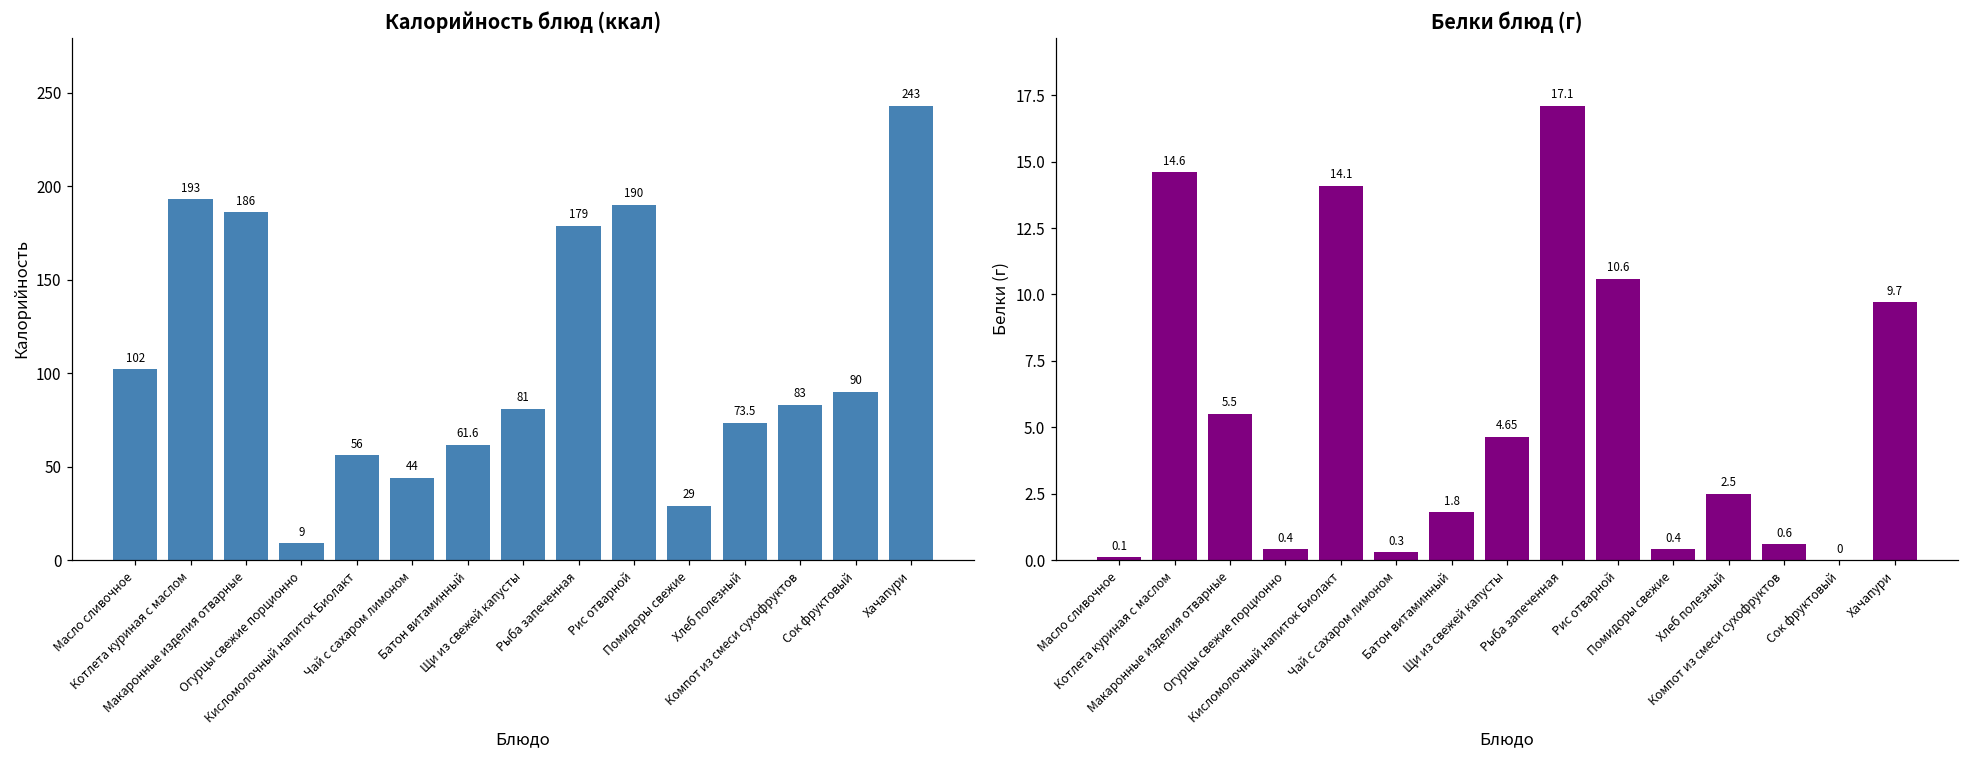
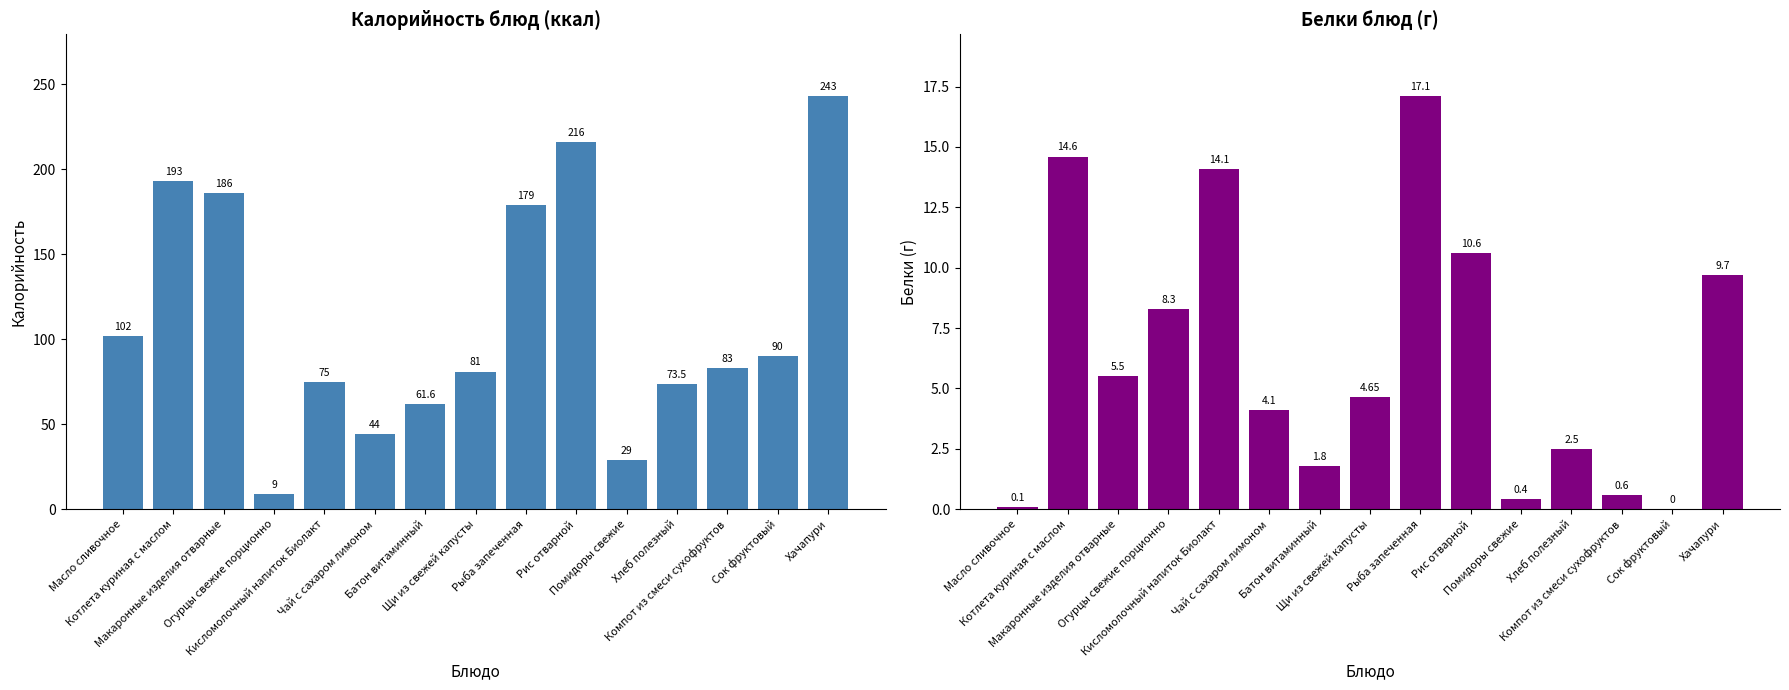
  {
    "Калорийность блюд (ккал)": {
      "Масло сливочное": 102,
      "Котлета куриная с маслом": 193,
      "Макаронные изделия отварные": 186,
      "Огурцы свежие порционно": 9,
-     "Кисломолочный напиток Биолакт": 56,
+     "Кисломолочный напиток Биолакт": 75,
      "Чай с сахаром лимоном": 44,
      "Батон витаминный": 61.6,
      "Щи из свежей капусты": 81,
      "Рыба запеченная": 179,
-     "Рис отварной": 190,
+     "Рис отварной": 216,
      "Помидоры свежие": 29,
      "Хлеб полезный": 73.5,
      "Компот из смеси сухофруктов": 83,
      "Сок фруктовый": 90,
      "Хачапури": 243
    },
    "Белки блюд (г)": {
      "Масло сливочное": 0.1,
      "Котлета куриная с маслом": 14.6,
      "Макаронные изделия отварные": 5.5,
-     "Огурцы свежие порционно": 0.4,
+     "Огурцы свежие порционно": 8.3,
      "Кисломолочный напиток Биолакт": 14.1,
-     "Чай с сахаром лимоном": 0.3,
+     "Чай с сахаром лимоном": 4.1,
      "Батон витаминный": 1.8,
      "Щи из свежей капусты": 4.65,
      "Рыба запеченная": 17.1,
      "Рис отварной": 10.6,
      "Помидоры свежие": 0.4,
      "Хлеб полезный": 2.5,
      "Компот из смеси сухофруктов": 0.6,
      "Сок фруктовый": 0,
      "Хачапури": 9.7
    }
  }
